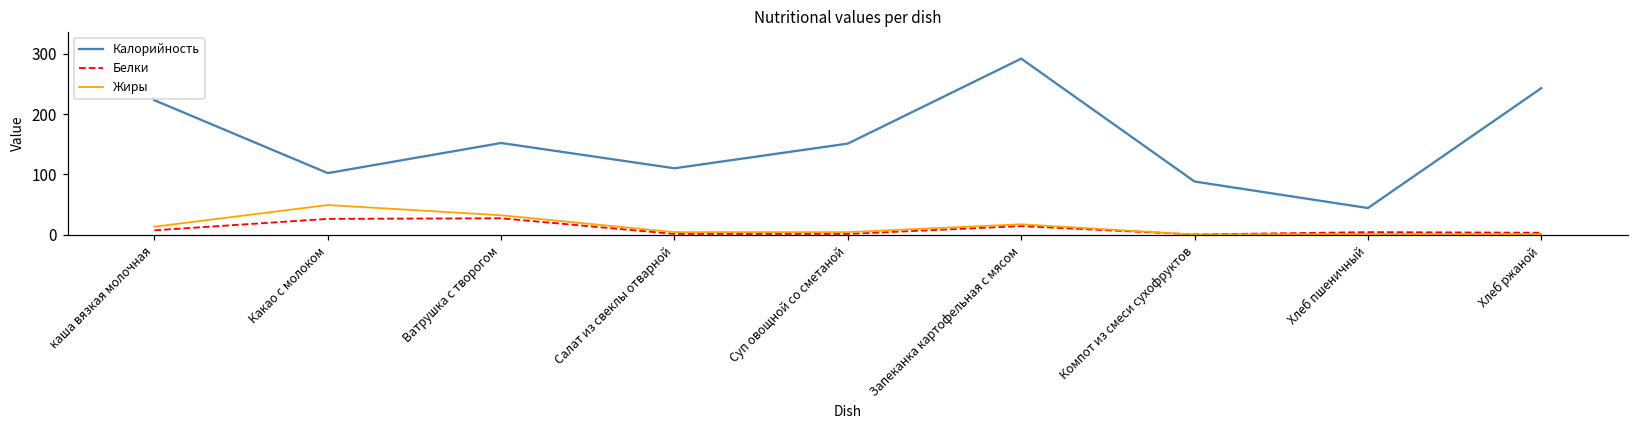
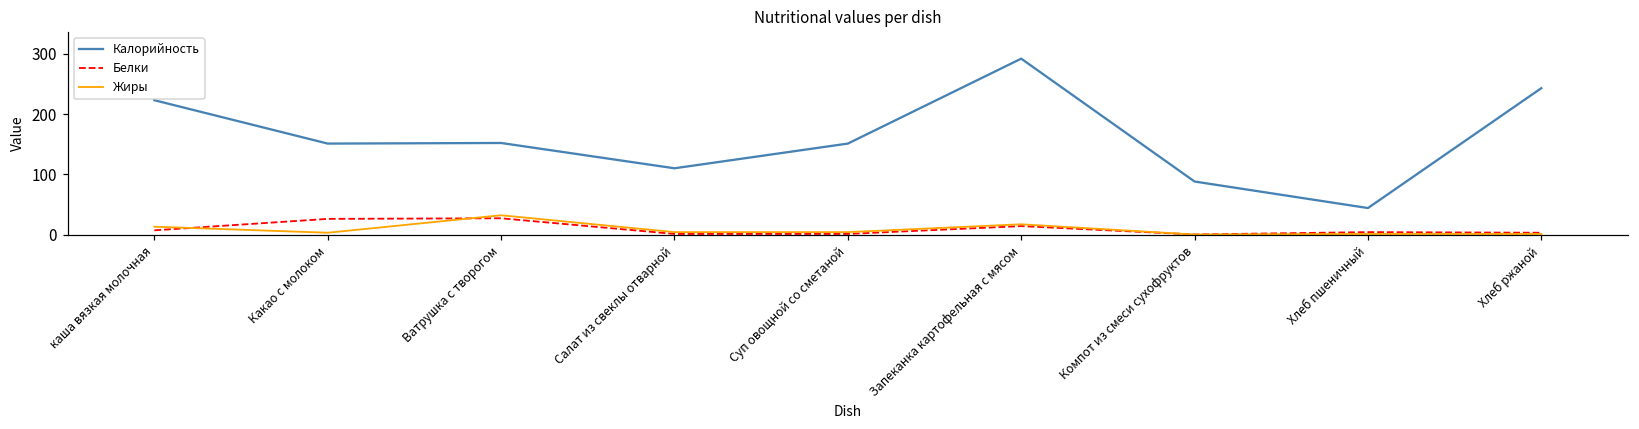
  {
    "Калорийность": {
      "каша вязкая молочная": 220,
-     "Какао с молоком": 100,
+     "Какао с молоком": 150,
      "Ватрушка с творогом": 150,
      "Салат из свеклы отварной": 110,
      "Суп овощной со сметаной": 150,
      "Запеканка картофельная с мясом": 290,
      "Компот из смеси сухофруктов": 90,
      "Хлеб пшеничный": 40,
      "Хлеб ржаной": 240
    },
    "Белки": {
      "каша вязкая молочная": 10,
      "Какао с молоком": 30,
      "Ватрушка с творогом": 30
    },
    "Жиры": {
      "каша вязкая молочная": 10,
-     "Какао с молоком": 50,
+     "Какао с молоком": 0,
      "Ватрушка с творогом": 30
    }
  }
